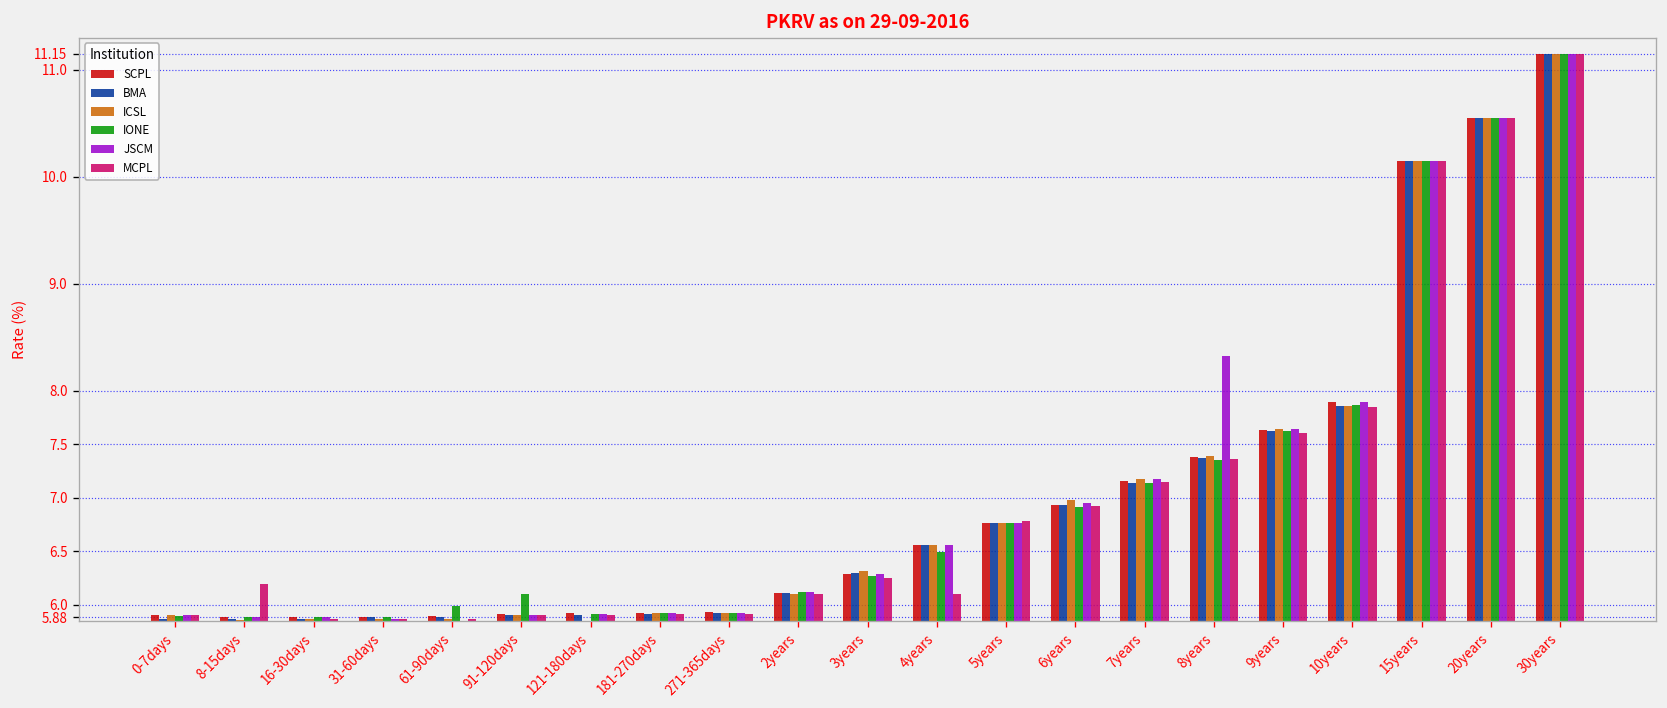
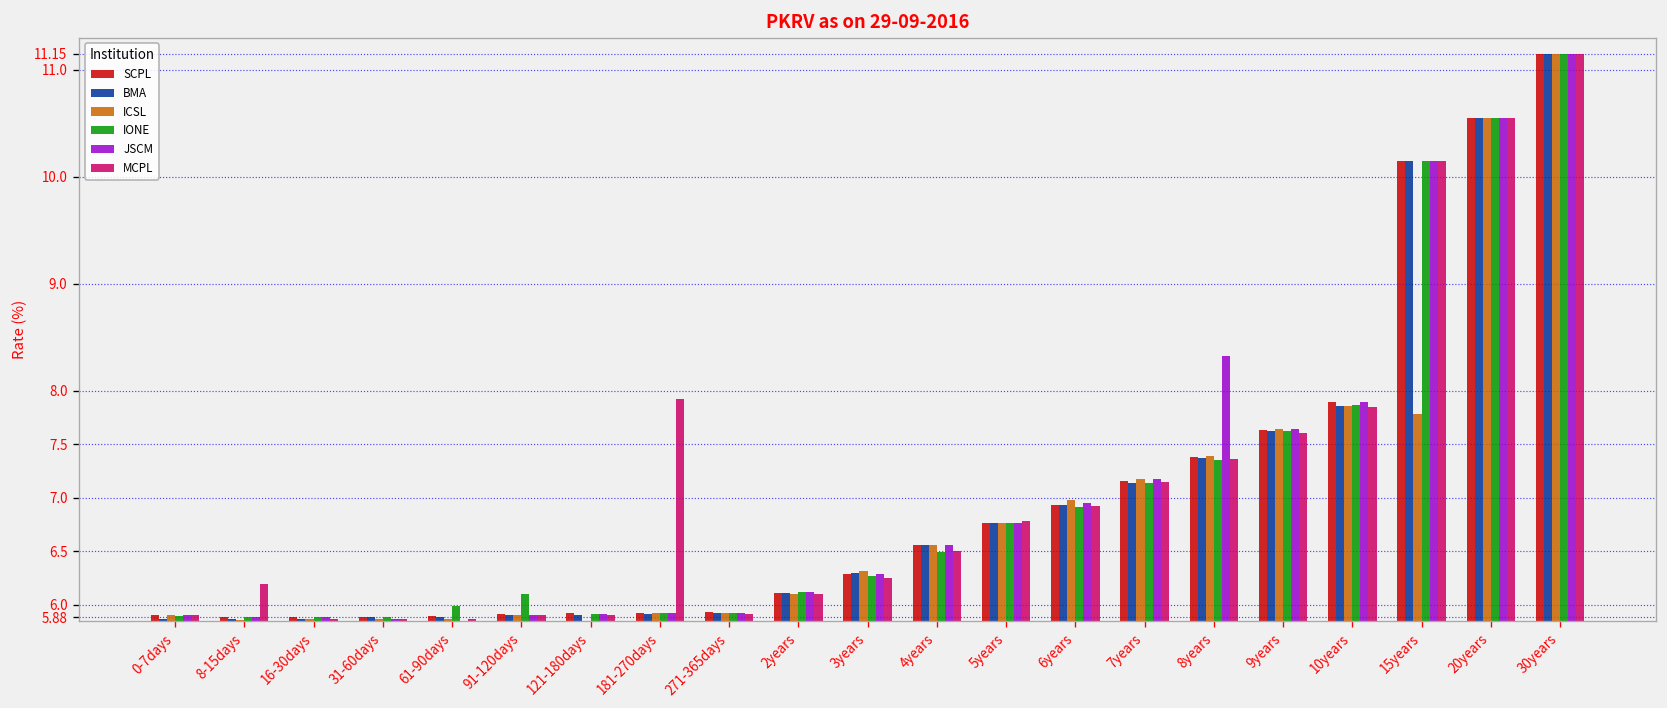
  {
    "SCPL": {
      "0-7days": 5.9,
      "8-15days": 5.9,
      "16-30days": 5.9,
      "31-60days": 5.9,
      "61-90days": 5.9,
      "91-120days": 5.9,
      "121-180days": 5.9,
      "181-270days": 5.9,
      "271-365days": 5.9,
      "2years": 6.1,
      "3years": 6.3,
      "4years": 6.6,
      "5years": 6.8,
      "6years": 6.9,
      "7years": 7.2,
      "8years": 7.4,
      "9years": 7.6,
      "10years": 7.9,
      "15years": 10.2,
      "20years": 10.6,
      "30years": 11.2
    },
    "BMA": {
      "0-7days": 5.9,
      "8-15days": 5.9,
      "16-30days": 5.9,
      "31-60days": 5.9,
      "61-90days": 5.9,
      "91-120days": 5.9,
      "121-180days": 5.9,
      "181-270days": 5.9,
      "271-365days": 5.9,
      "2years": 6.1,
      "3years": 6.3,
      "4years": 6.6,
      "5years": 6.8,
      "6years": 6.9,
      "7years": 7.1,
      "8years": 7.4,
      "9years": 7.6,
      "10years": 7.9,
      "15years": 10.2,
      "20years": 10.6,
      "30years": 11.2
    },
    "ICSL": {
      "0-7days": 5.9,
      "8-15days": 5.9,
      "16-30days": 5.9,
      "31-60days": 5.9,
      "61-90days": 5.9,
      "91-120days": 5.9,
      "181-270days": 5.9,
      "271-365days": 5.9,
      "2years": 6.1,
      "3years": 6.3,
      "4years": 6.6,
      "5years": 6.8,
      "6years": 7.0,
      "7years": 7.2,
      "8years": 7.4,
      "9years": 7.6,
      "10years": 7.9,
-     "15years": 10.2,
+     "15years": 7.8,
      "20years": 10.6,
      "30years": 11.2
    },
    "IONE": {
      "0-7days": 5.9,
      "8-15days": 5.9,
      "16-30days": 5.9,
      "31-60days": 5.9,
      "61-90days": 6.0,
      "91-120days": 6.1,
      "121-180days": 5.9,
      "181-270days": 5.9,
      "271-365days": 5.9,
      "2years": 6.1,
      "3years": 6.3,
      "4years": 6.5,
      "5years": 6.8,
      "6years": 6.9,
      "7years": 7.1,
      "8years": 7.4,
      "9years": 7.6,
      "10years": 7.9,
      "15years": 10.2,
      "20years": 10.6,
      "30years": 11.2
    },
    "JSCM": {
      "0-7days": 5.9,
      "8-15days": 5.9,
      "16-30days": 5.9,
      "31-60days": 5.9,
      "91-120days": 5.9,
      "121-180days": 5.9,
      "181-270days": 5.9,
      "271-365days": 5.9,
      "2years": 6.1,
      "3years": 6.3,
      "4years": 6.6,
      "5years": 6.8,
      "6years": 7.0,
      "7years": 7.2,
      "8years": 8.3,
      "9years": 7.6,
      "10years": 7.9,
      "15years": 10.2,
      "20years": 10.6,
      "30years": 11.2
    },
    "MCPL": {
      "0-7days": 5.9,
      "8-15days": 6.2,
      "16-30days": 5.9,
      "31-60days": 5.9,
      "61-90days": 5.9,
      "91-120days": 5.9,
      "121-180days": 5.9,
-     "181-270days": 5.9,
+     "181-270days": 7.9,
      "271-365days": 5.9,
      "2years": 6.1,
      "3years": 6.3,
-     "4years": 6.1,
+     "4years": 6.5,
      "5years": 6.8,
      "6years": 6.9,
      "7years": 7.2,
      "8years": 7.4,
      "9years": 7.6,
      "10years": 7.9,
      "15years": 10.2,
      "20years": 10.6,
      "30years": 11.2
    }
  }
